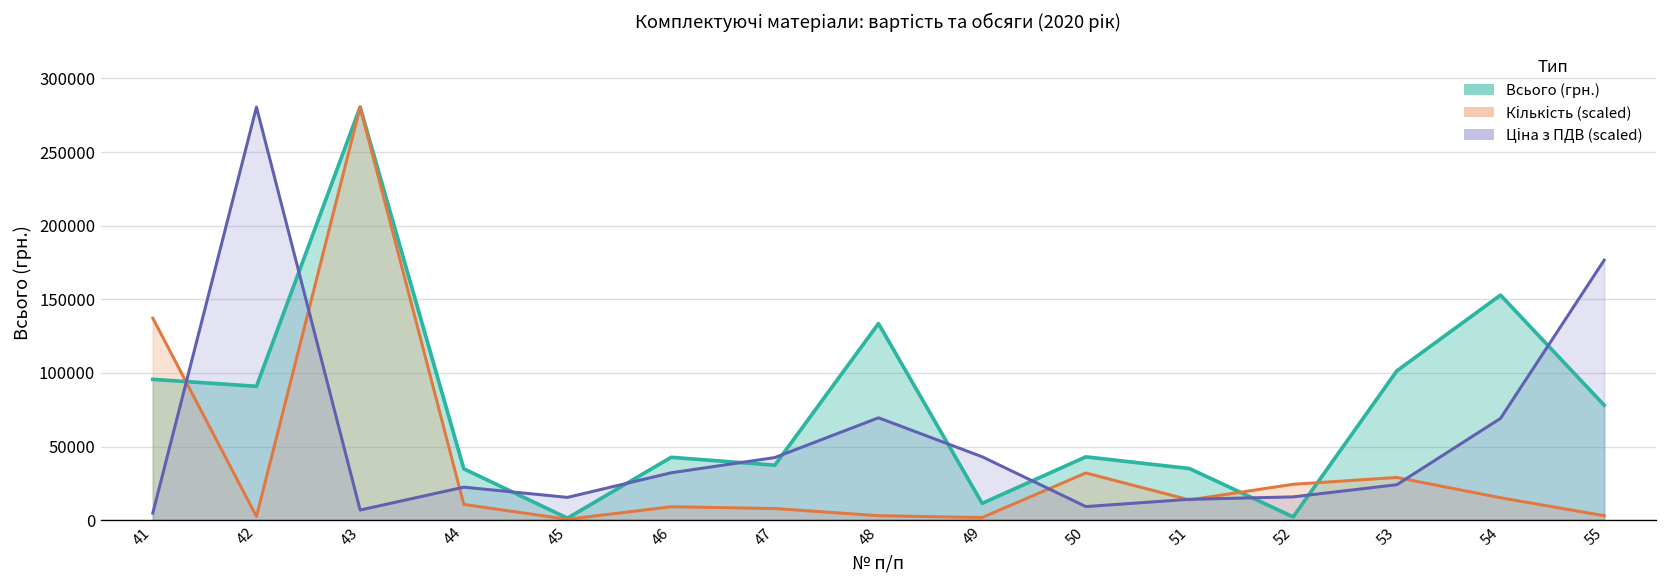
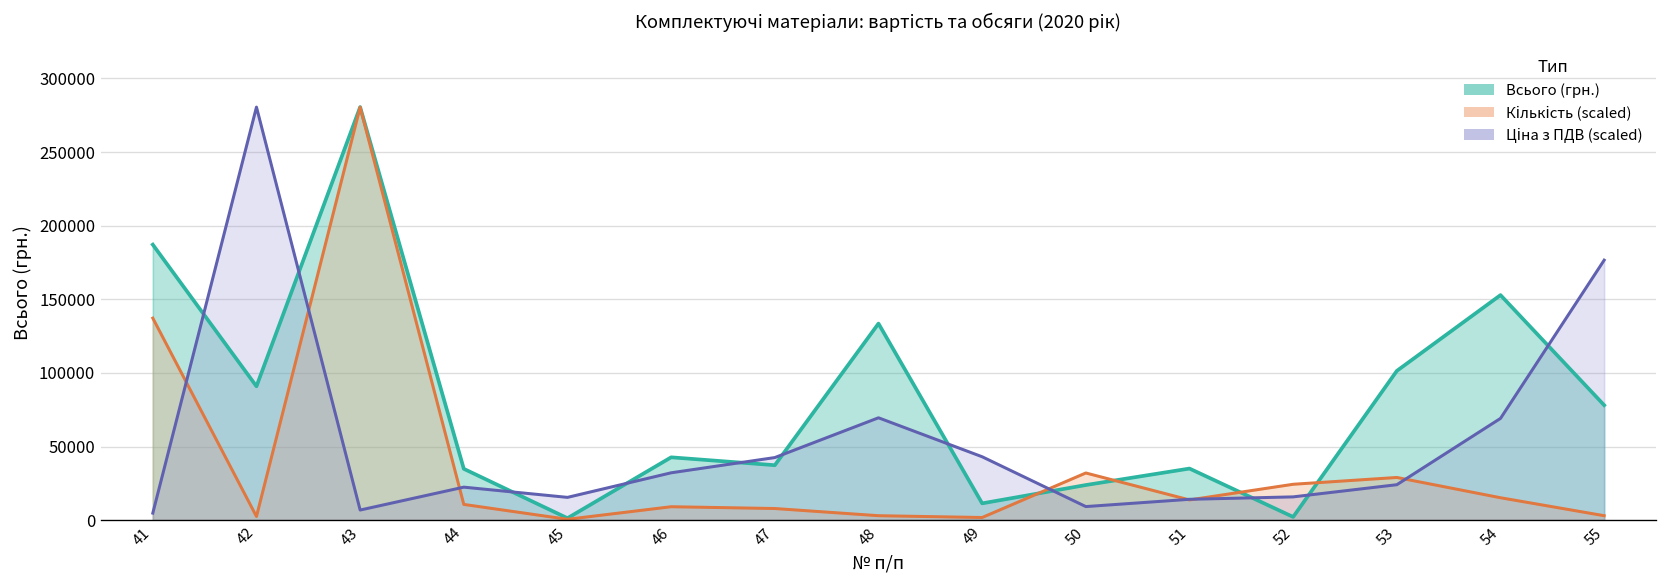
  {
    "Всього (грн.)": {
-     "41": 96000,
+     "41": 187000,
      "42": 91000,
      "44": 35000,
      "46": 43000,
      "47": 37000,
      "48": 134000,
      "49": 11000,
-     "50": 43000,
+     "50": 24000,
      "51": 35000,
      "52": 2000,
      "53": 101000,
      "54": 153000,
      "55": 78000
    }
  }
